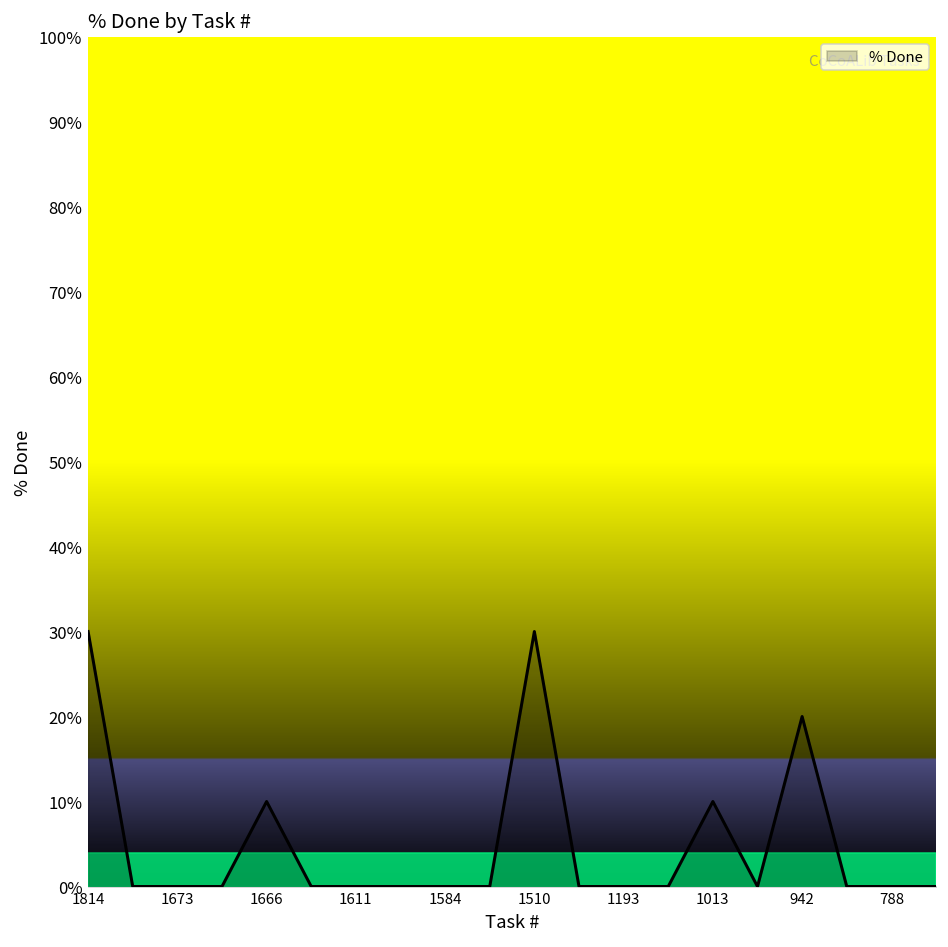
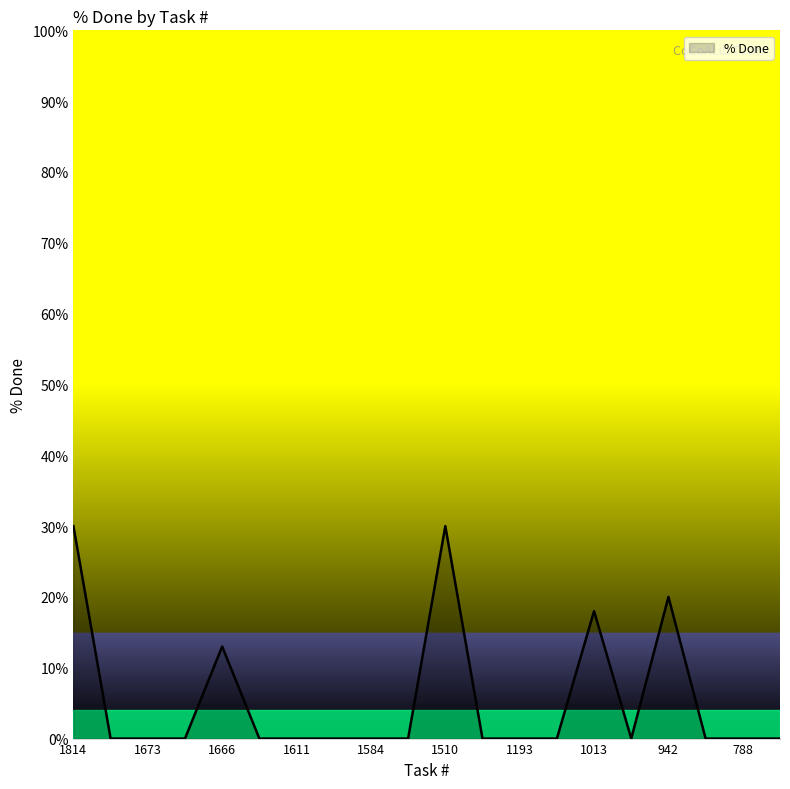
  {
    "1814": "30%",
-   "1666": "10%",
+   "1666": "13%",
    "1510": "30%",
-   "1013": "10%",
+   "1013": "18%",
    "942": "20%"
  }
